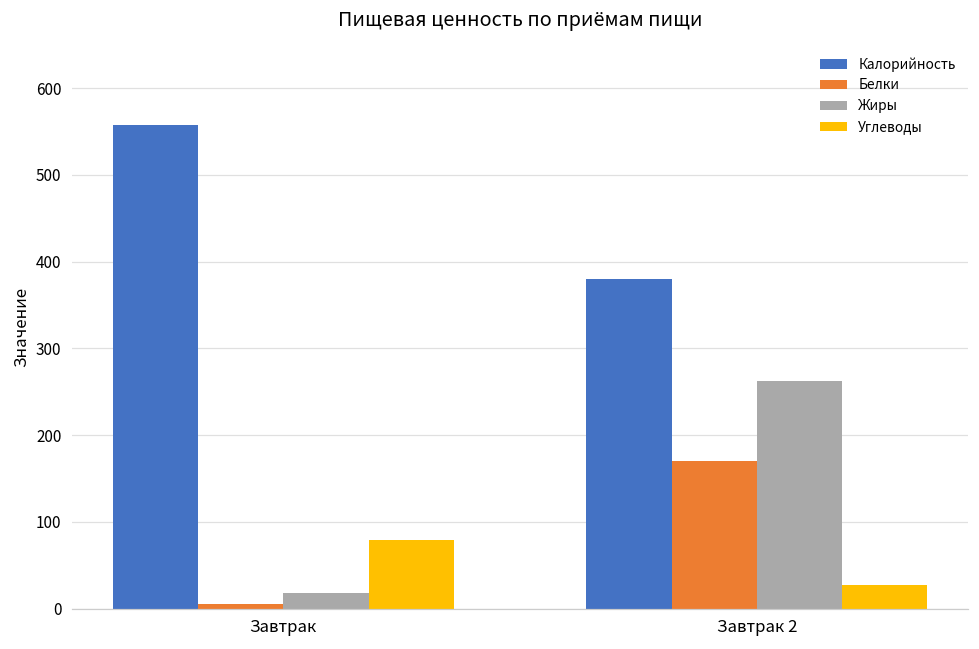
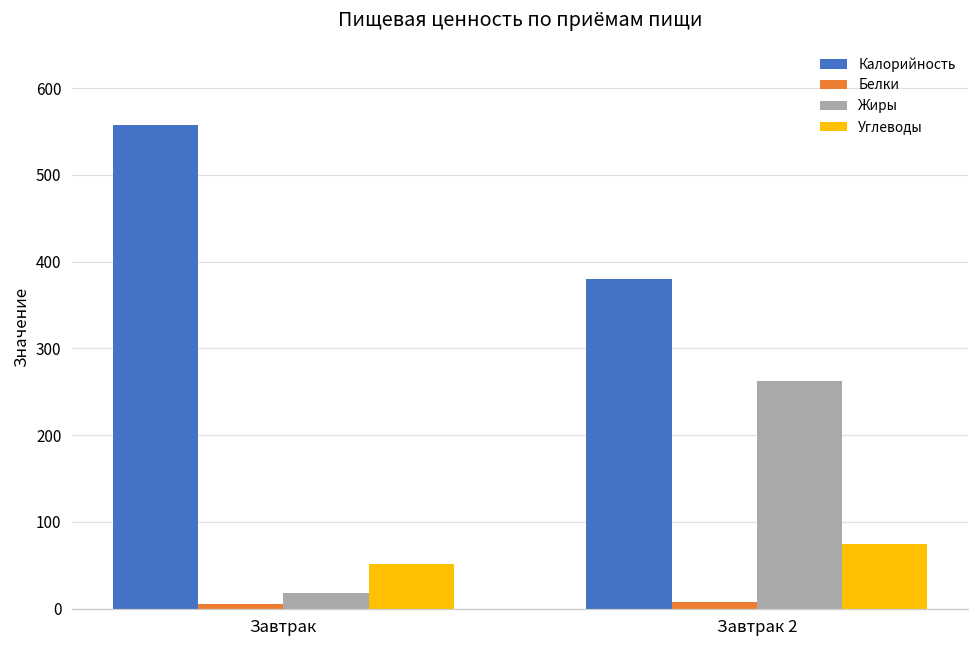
  {
    "Калорийность": {
      "Завтрак": 560,
      "Завтрак 2": 380
    },
    "Белки": {
      "Завтрак": 10,
-     "Завтрак 2": 170
+     "Завтрак 2": 10
    },
    "Жиры": {
      "Завтрак": 20,
      "Завтрак 2": 260
    },
    "Углеводы": {
-     "Завтрак": 80,
-     "Завтрак 2": 30
+     "Завтрак": 50,
+     "Завтрак 2": 70
    }
  }
